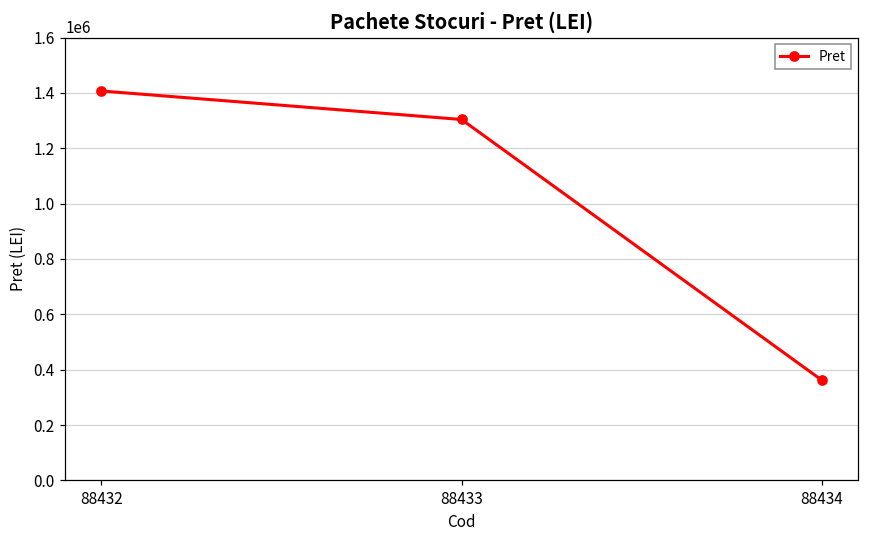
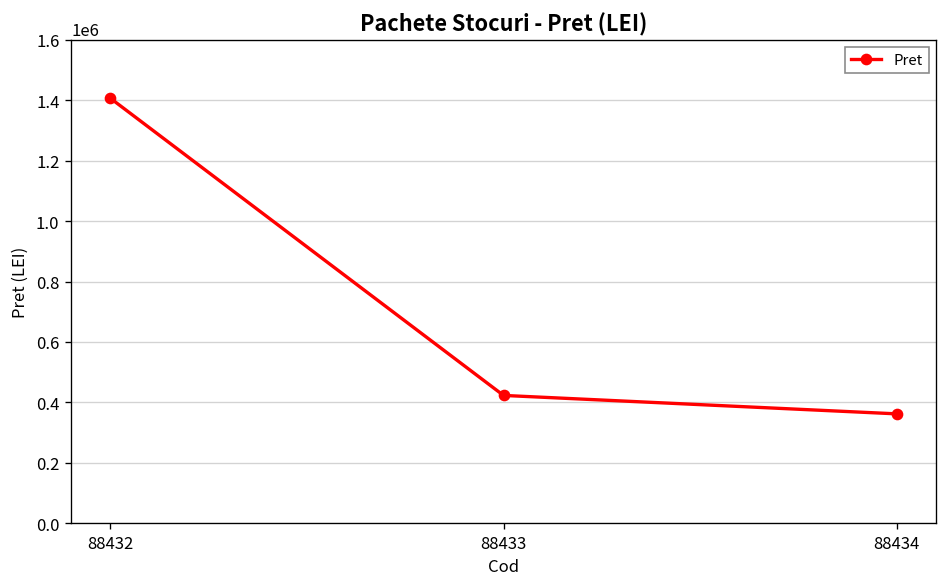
  {
    "88432": 1410000,
-   "88433": 1300000,
+   "88433": 420000,
    "88434": 360000
  }
